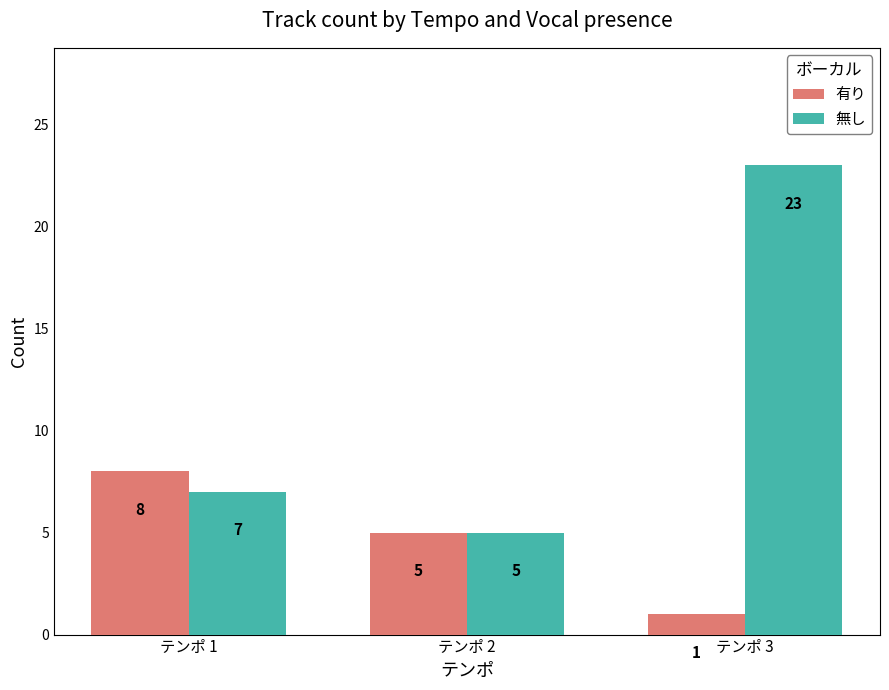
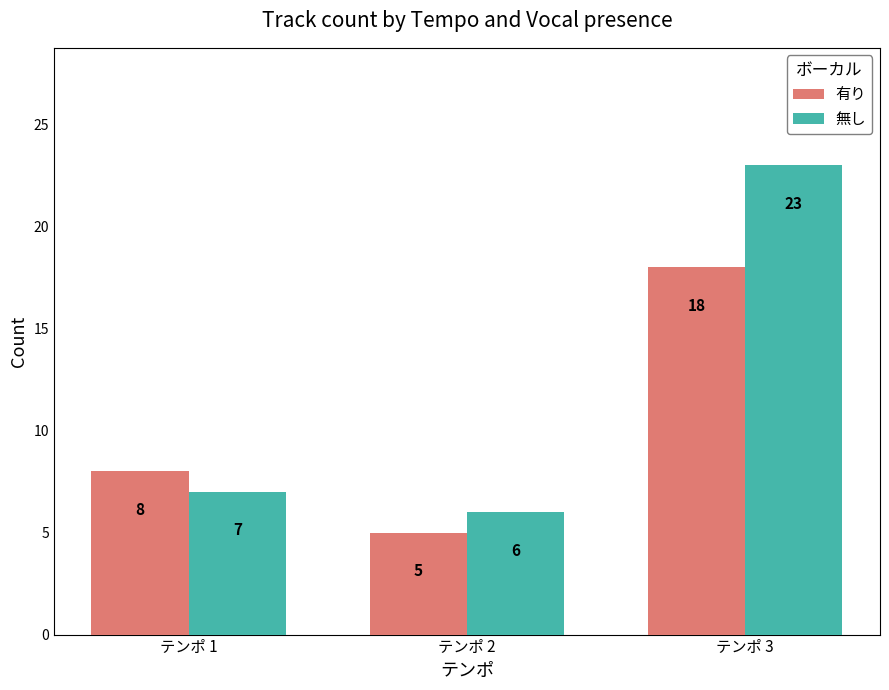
  {
    "有り": {
      "テンポ 1": 8,
      "テンポ 2": 5,
-     "テンポ 3": 1
+     "テンポ 3": 18
    },
    "無し": {
      "テンポ 1": 7,
-     "テンポ 2": 5,
+     "テンポ 2": 6,
      "テンポ 3": 23
    }
  }
